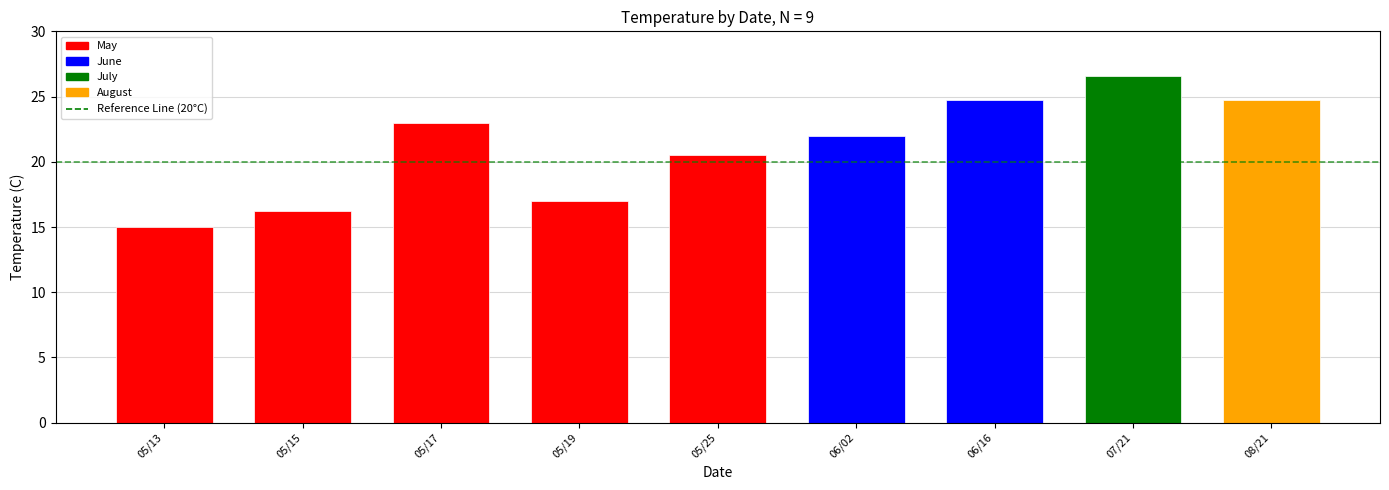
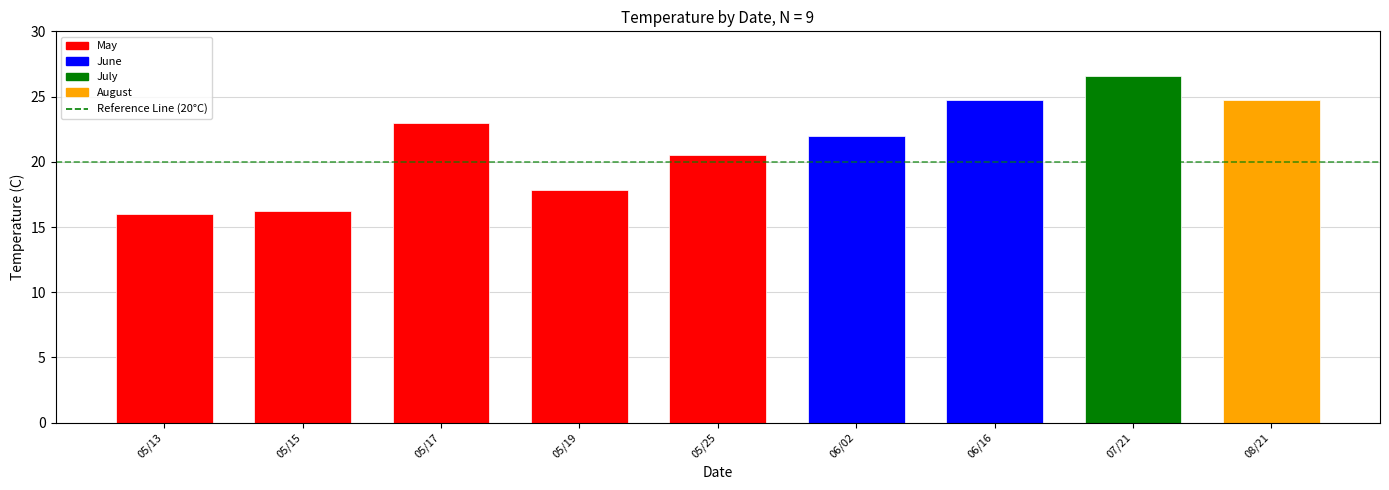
  {
-   "05/13": 15,
+   "05/13": 16,
    "05/15": 16.2,
    "05/17": 23.0,
-   "05/19": 17.0,
+   "05/19": 17.8,
    "05/25": 20.5,
    "06/02": 22.0,
    "06/16": 24.7,
    "07/21": 26.6,
    "08/21": 24.7
  }
